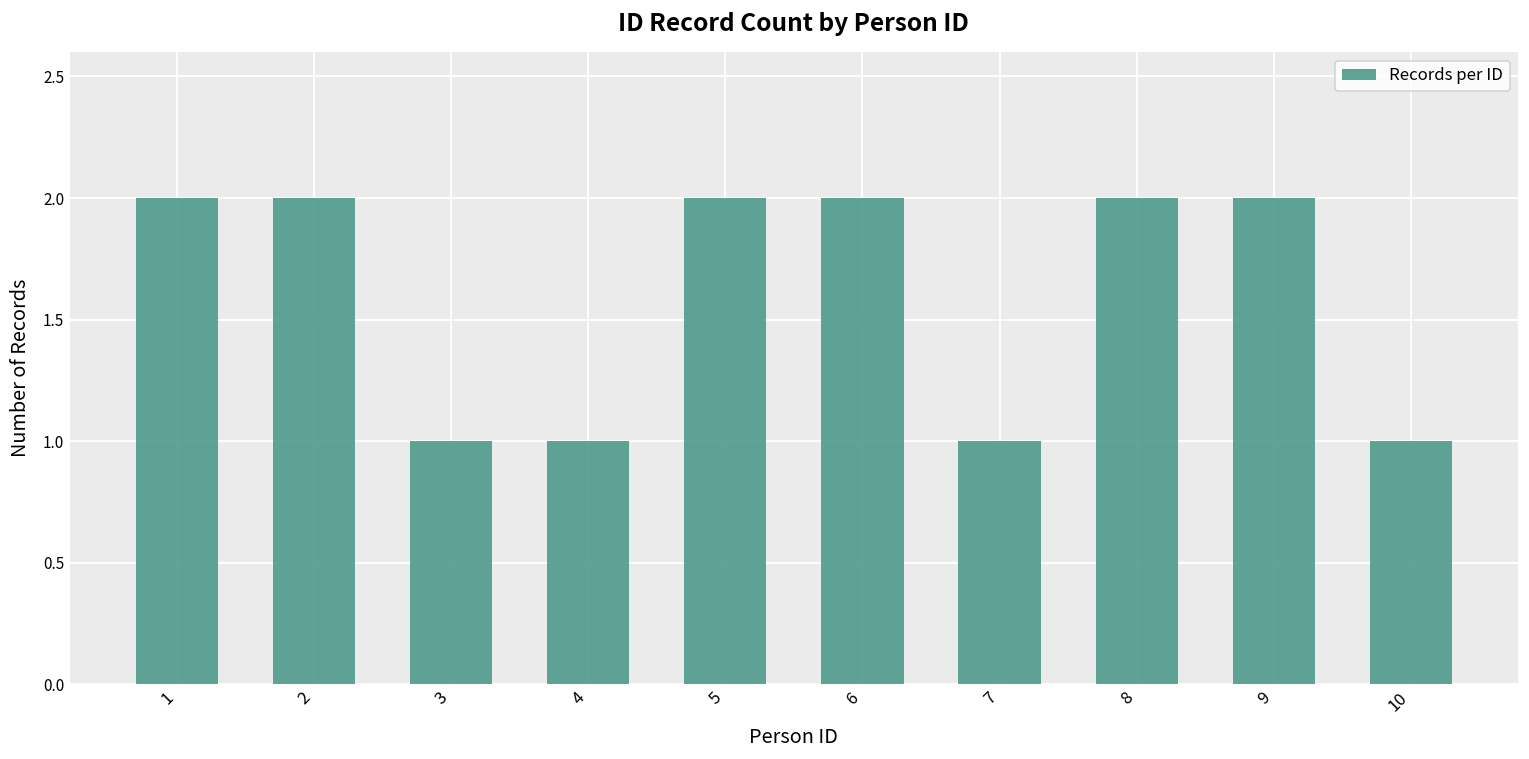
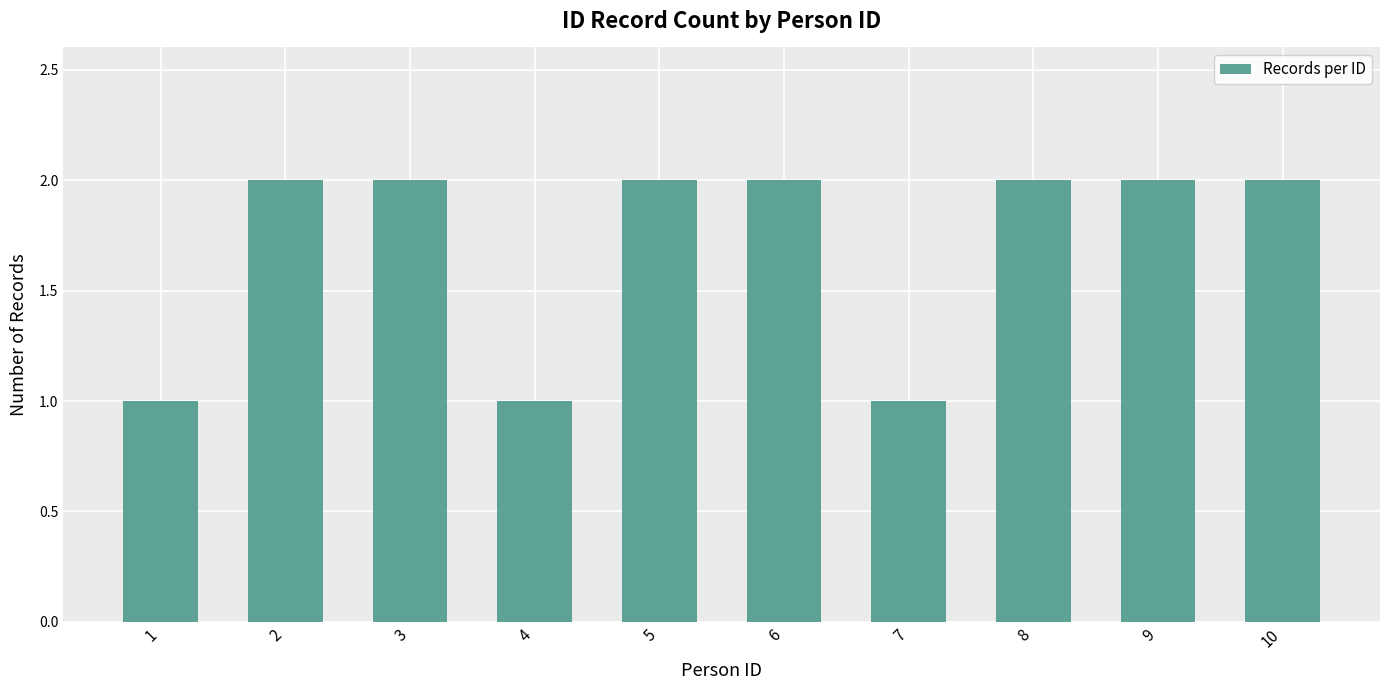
  {
-   "1": 2,
+   "1": 1,
    "2": 2,
-   "3": 1,
+   "3": 2,
    "4": 1,
    "5": 2,
    "6": 2,
    "7": 1,
    "8": 2,
    "9": 2,
-   "10": 1
+   "10": 2
  }
